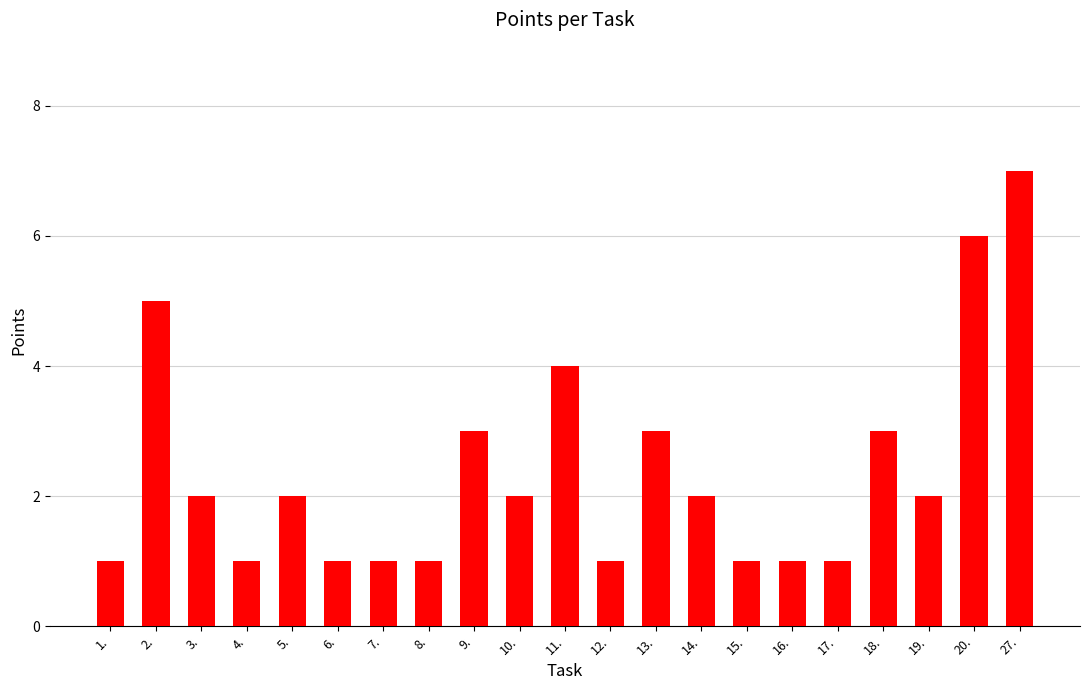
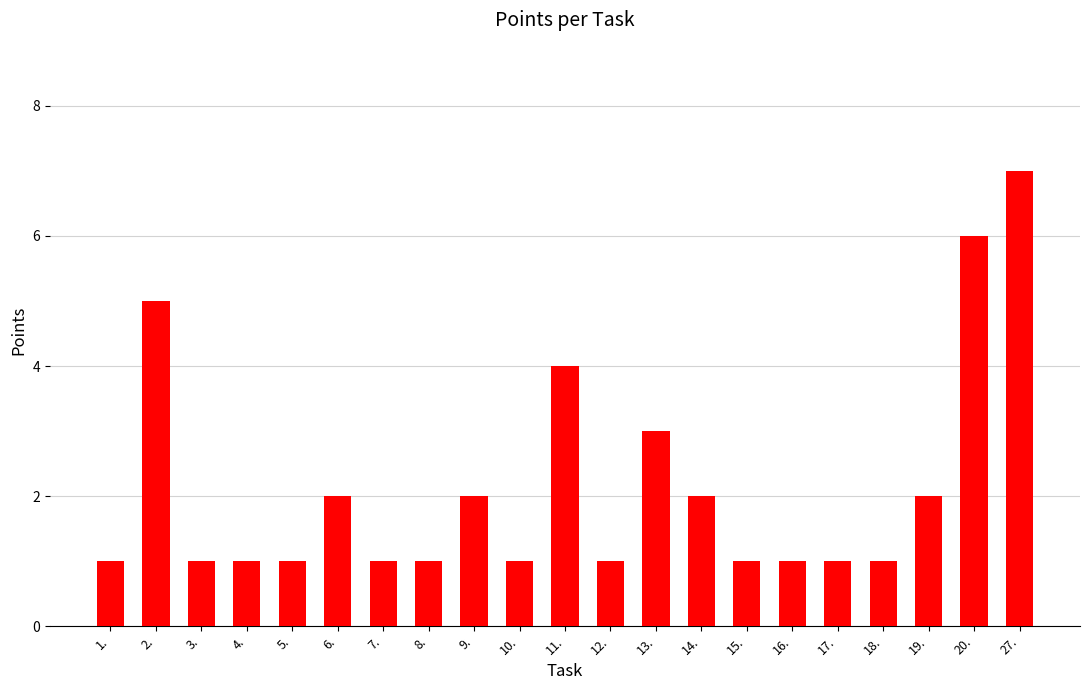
  {
    "1.": 1,
    "2.": 5,
-   "3.": 2,
+   "3.": 1,
    "4.": 1,
-   "5.": 2,
-   "6.": 1,
+   "5.": 1,
+   "6.": 2,
    "7.": 1,
    "8.": 1,
-   "9.": 3,
-   "10.": 2,
+   "9.": 2,
+   "10.": 1,
    "11.": 4,
    "12.": 1,
    "13.": 3,
    "14.": 2,
    "15.": 1,
    "16.": 1,
    "17.": 1,
-   "18.": 3,
+   "18.": 1,
    "19.": 2,
    "20.": 6,
    "27.": 7
  }
